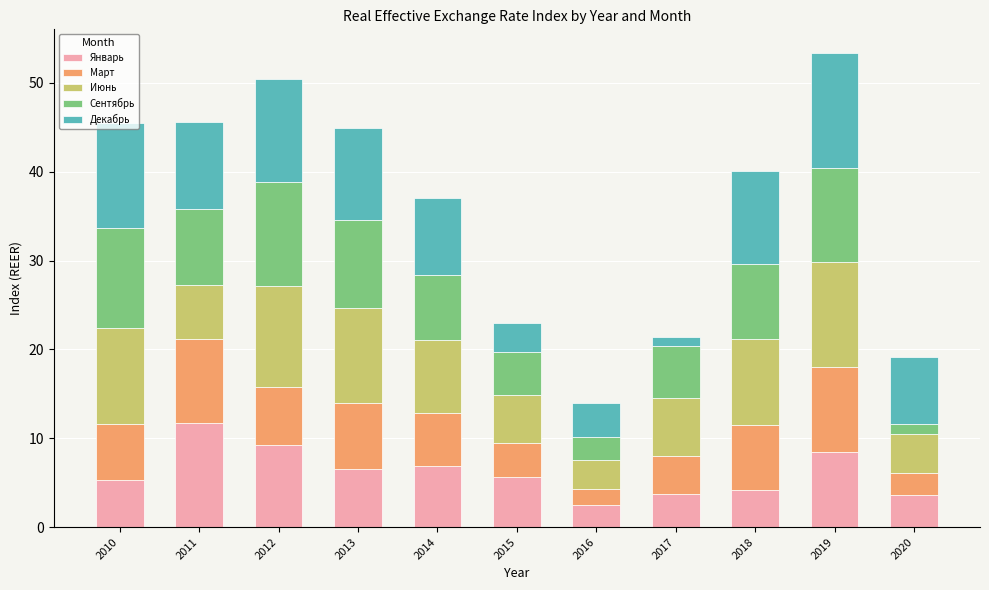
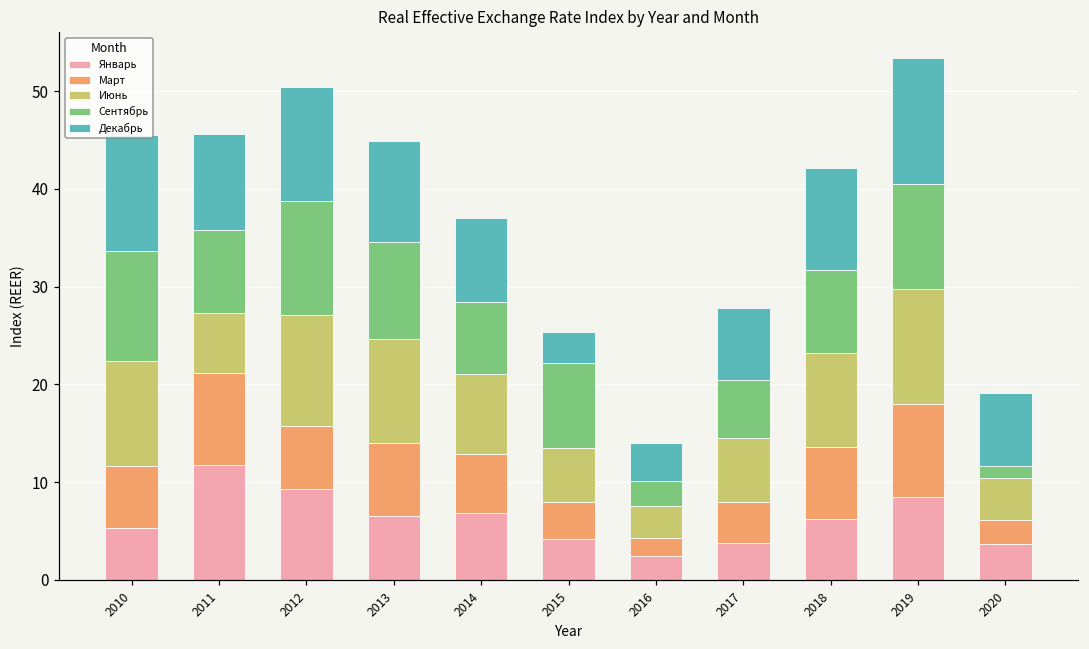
  {
    "Январь": {
      "2010": 5,
      "2011": 12,
      "2012": 9,
      "2013": 7,
      "2014": 7,
-     "2015": 6,
+     "2015": 4,
      "2016": 2,
      "2017": 4,
-     "2018": 4,
+     "2018": 6,
      "2019": 8,
      "2020": 4
    },
    "Сентябрь": {
      "2010": 11,
      "2011": 8,
      "2012": 12,
      "2013": 10,
      "2014": 7,
-     "2015": 5,
+     "2015": 9,
      "2016": 3,
      "2017": 6,
      "2018": 8,
      "2019": 11,
      "2020": 1
    },
    "Декабрь": {
      "2011": 10,
      "2012": 12,
      "2013": 10,
      "2014": 9,
      "2015": 3,
      "2016": 4,
-     "2017": 1,
+     "2017": 7,
      "2018": 10,
      "2019": 13,
      "2020": 8
    }
  }
